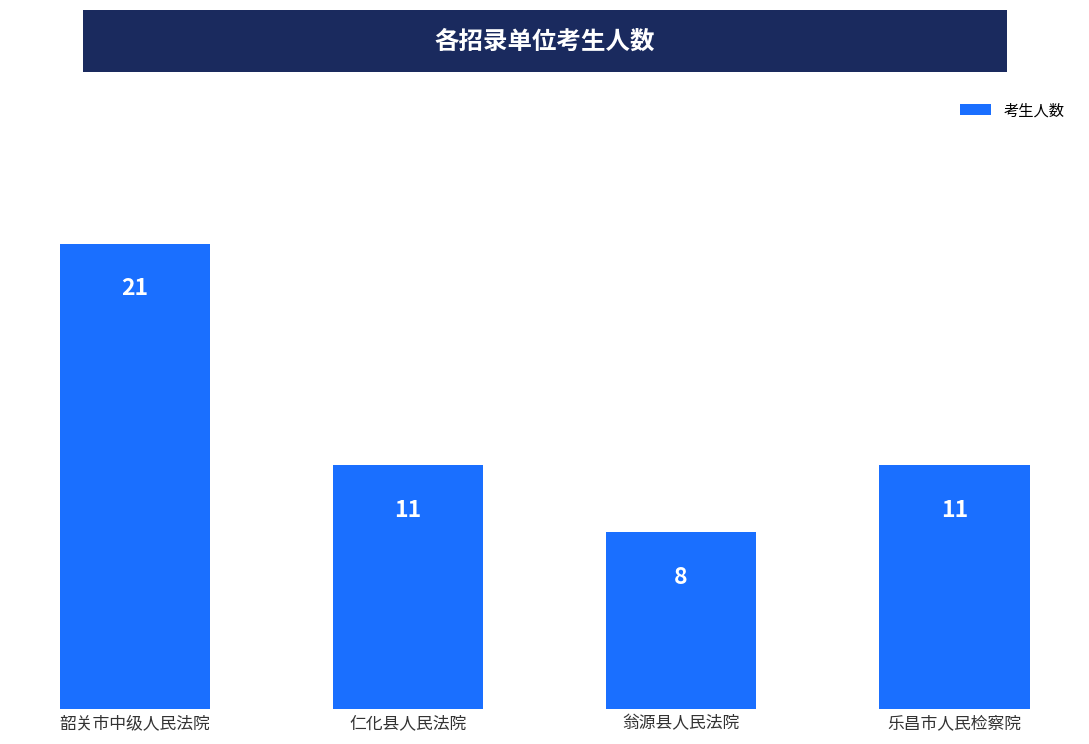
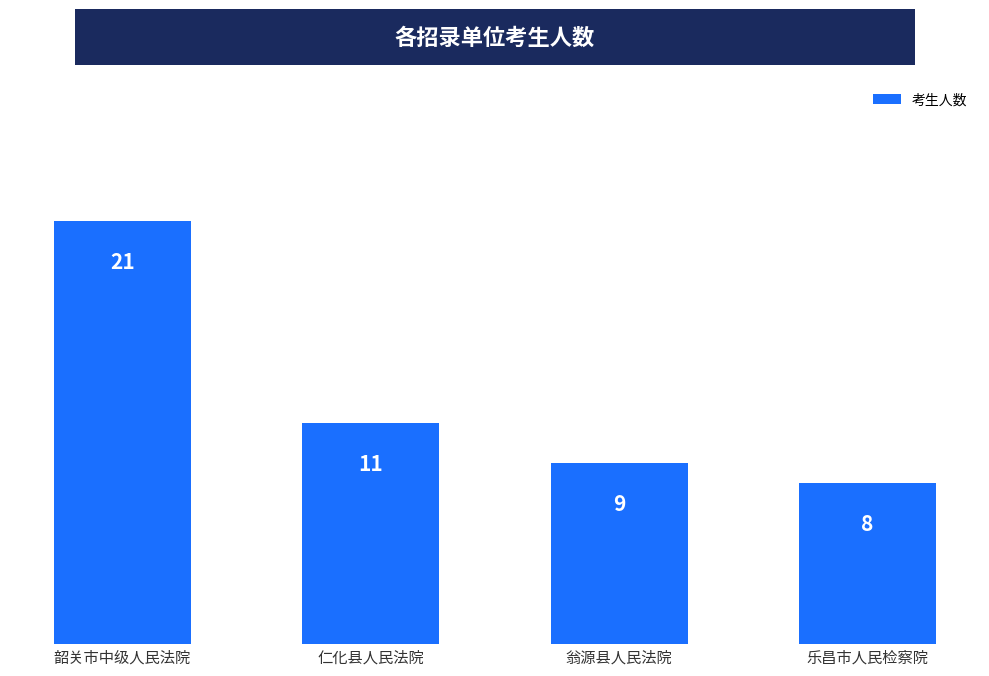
  {
    "韶关市中级人民法院": 21,
    "仁化县人民法院": 11,
-   "翁源县人民法院": 8,
-   "乐昌市人民检察院": 11
+   "翁源县人民法院": 9,
+   "乐昌市人民检察院": 8
  }
